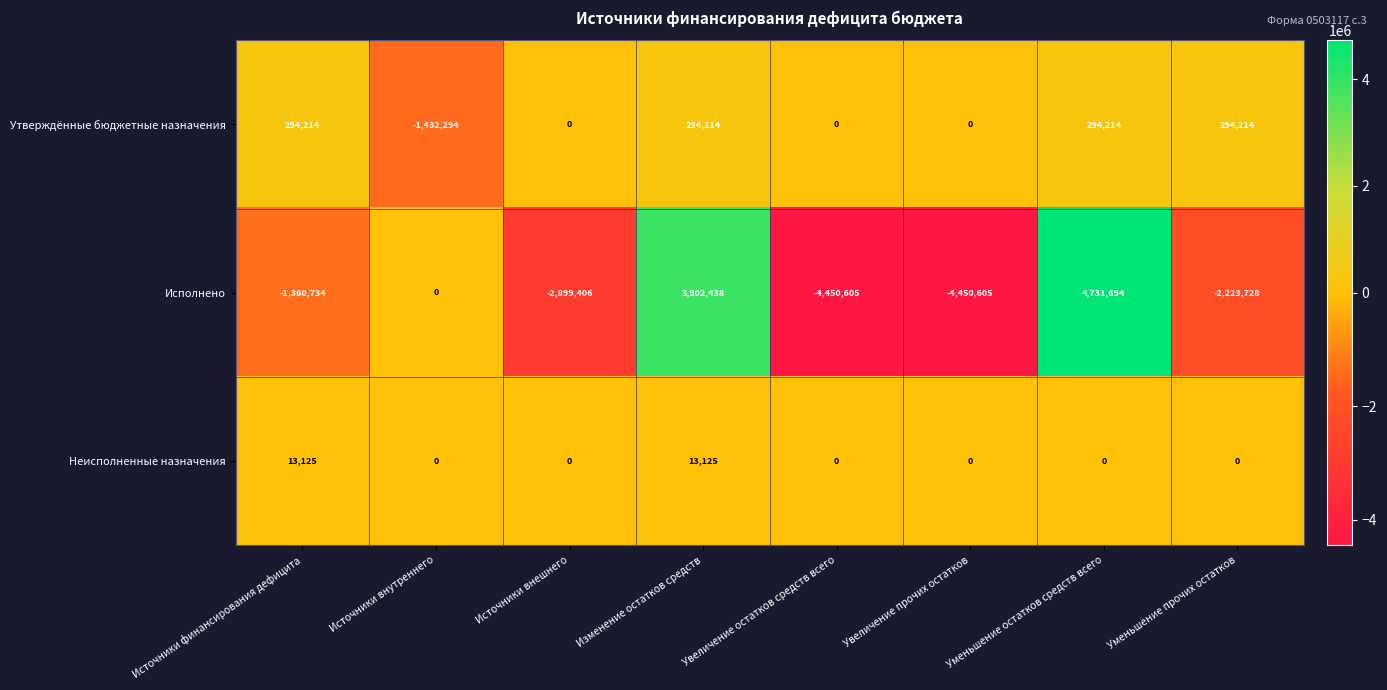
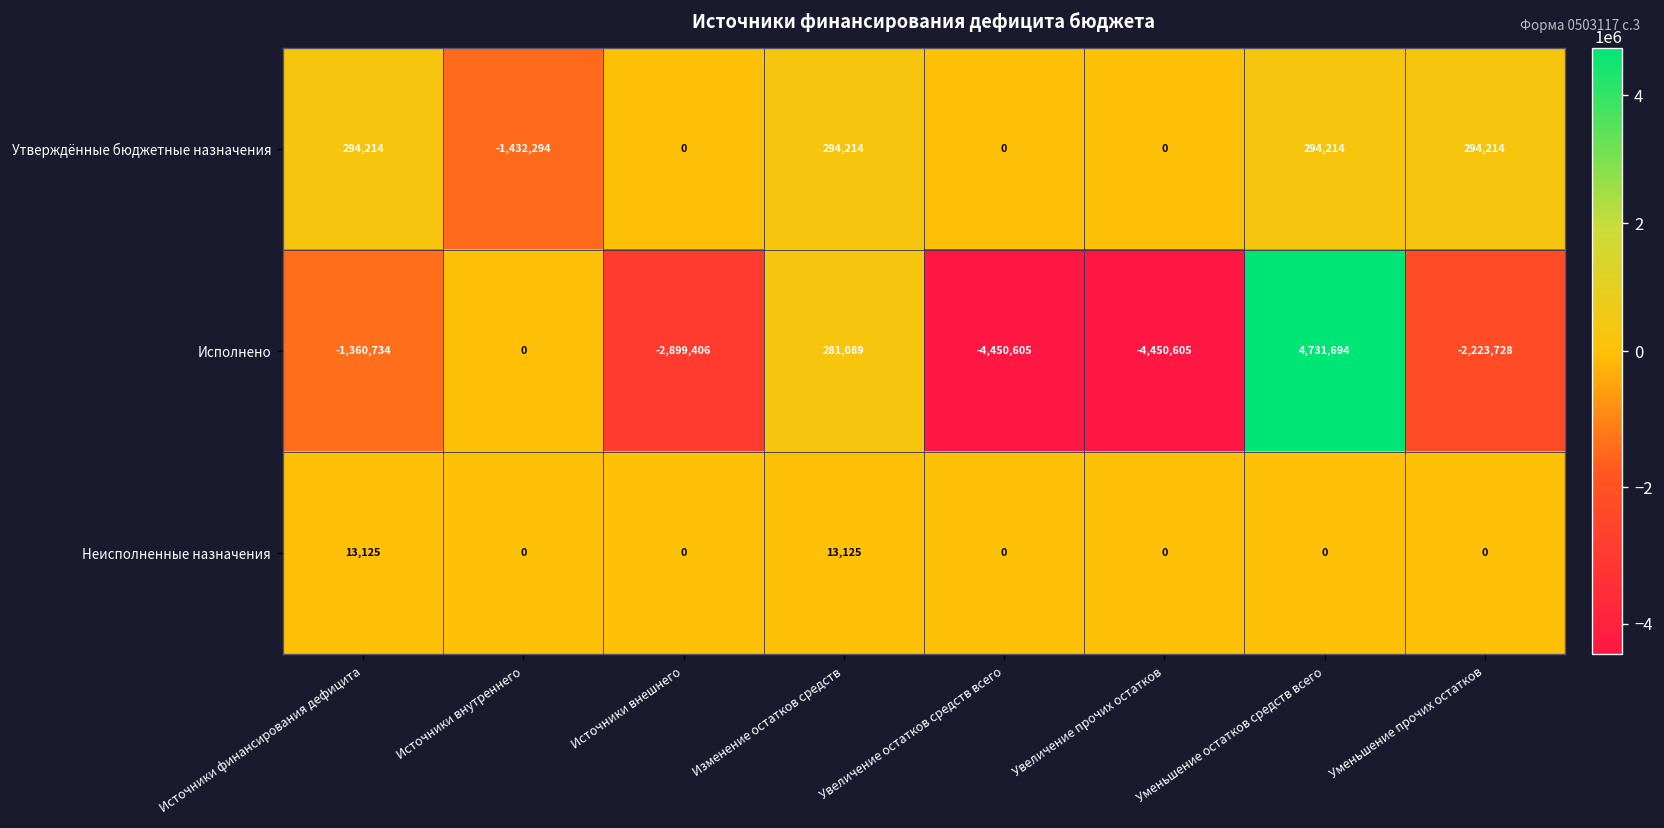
  {
    "Утверждённые бюджетные назначения": {
      "Источники финансирования дефицита": "294,214",
      "Источники внутреннего": "-1,432,294",
      "Источники внешнего": "0",
      "Изменение остатков средств": "294,214",
      "Увеличение остатков средств всего": "0",
      "Увеличение прочих остатков": "0",
      "Уменьшение остатков средств всего": "294,214",
      "Уменьшение прочих остатков": "294,214"
    },
    "Исполнено": {
      "Источники финансирования дефицита": "-1,360,734",
      "Источники внутреннего": "0",
      "Источники внешнего": "-2,899,406",
-     "Изменение остатков средств": "3,902,438",
+     "Изменение остатков средств": "281,089",
      "Увеличение остатков средств всего": "-4,450,605",
      "Увеличение прочих остатков": "-4,450,605",
      "Уменьшение остатков средств всего": "4,731,694",
      "Уменьшение прочих остатков": "-2,223,728"
    },
    "Неисполненные назначения": {
      "Источники финансирования дефицита": "13,125",
      "Источники внутреннего": "0",
      "Источники внешнего": "0",
      "Изменение остатков средств": "13,125",
      "Увеличение остатков средств всего": "0",
      "Увеличение прочих остатков": "0",
      "Уменьшение остатков средств всего": "0",
      "Уменьшение прочих остатков": "0"
    }
  }
